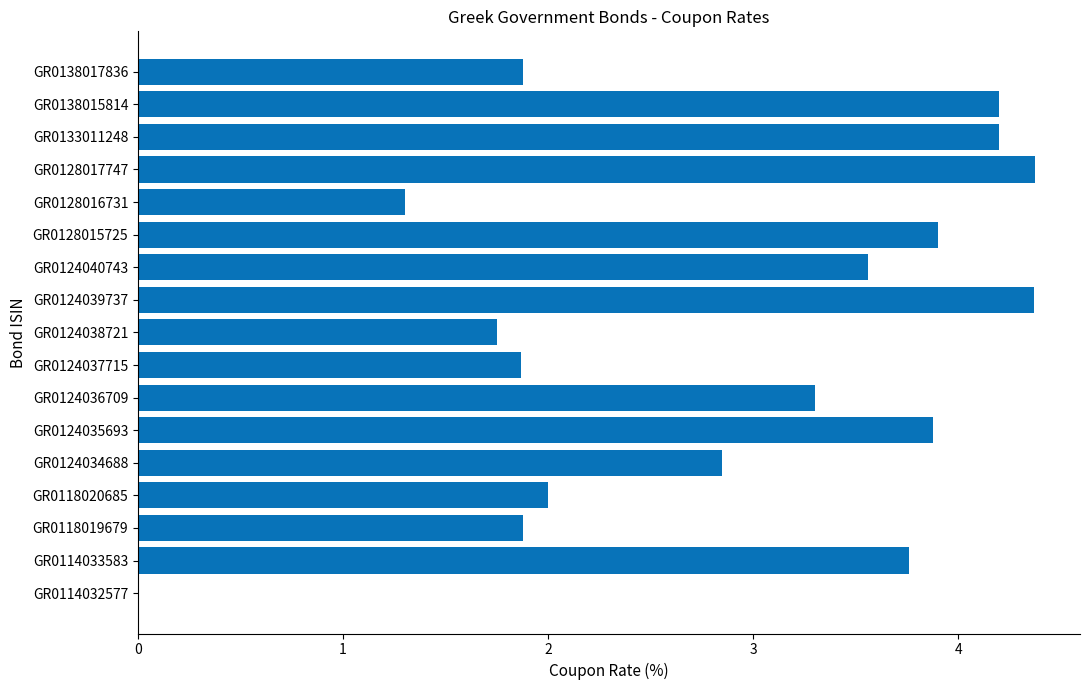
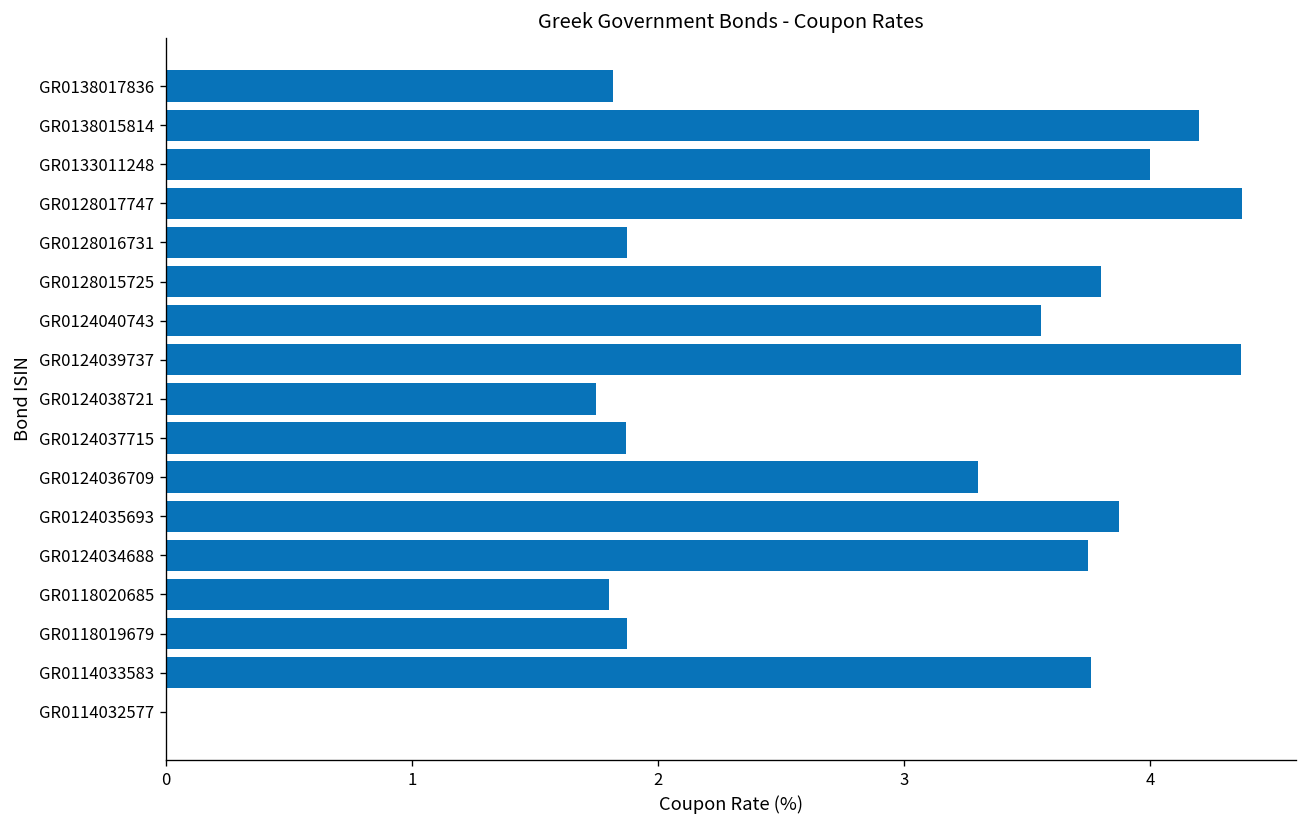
  {
-   "GR0138017836": 1.88,
+   "GR0138017836": 1.82,
    "GR0138015814": 4.20,
-   "GR0133011248": 4.2,
+   "GR0133011248": 4.0,
    "GR0128017747": 4.38,
-   "GR0128016731": 1.30,
-   "GR0128015725": 3.9,
+   "GR0128016731": 1.88,
+   "GR0128015725": 3.8,
    "GR0124040743": 3.56,
    "GR0124039737": 4.37,
    "GR0124038721": 1.75,
    "GR0124037715": 1.87,
    "GR0124036709": 3.30,
    "GR0124035693": 3.88,
-   "GR0124034688": 2.85,
-   "GR0118020685": 2.0,
+   "GR0124034688": 3.75,
+   "GR0118020685": 1.8,
    "GR0118019679": 1.88,
    "GR0114033583": 3.76,
    "GR0114032577": 0.00
  }
